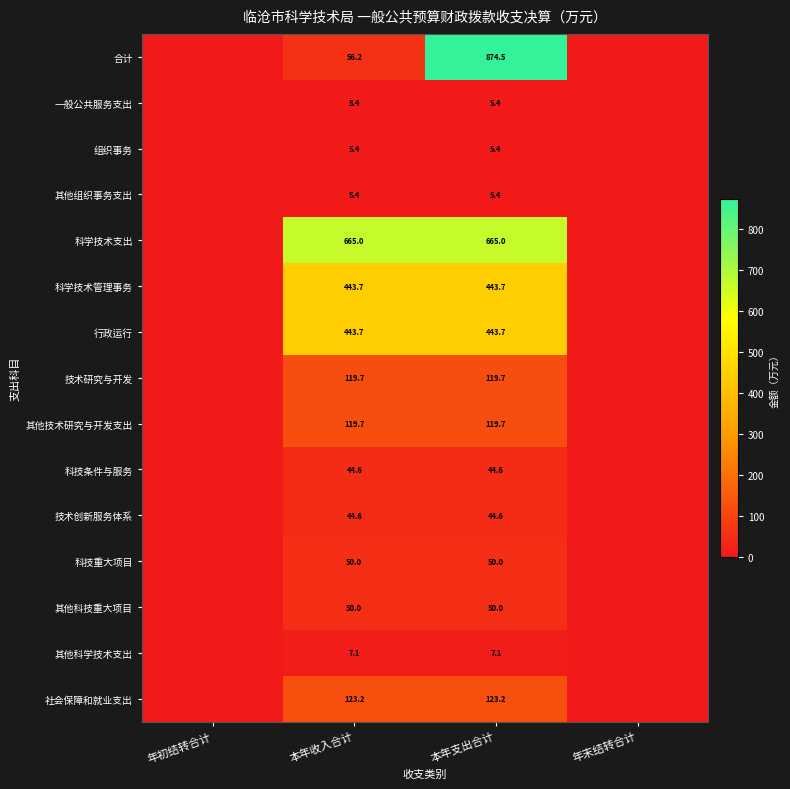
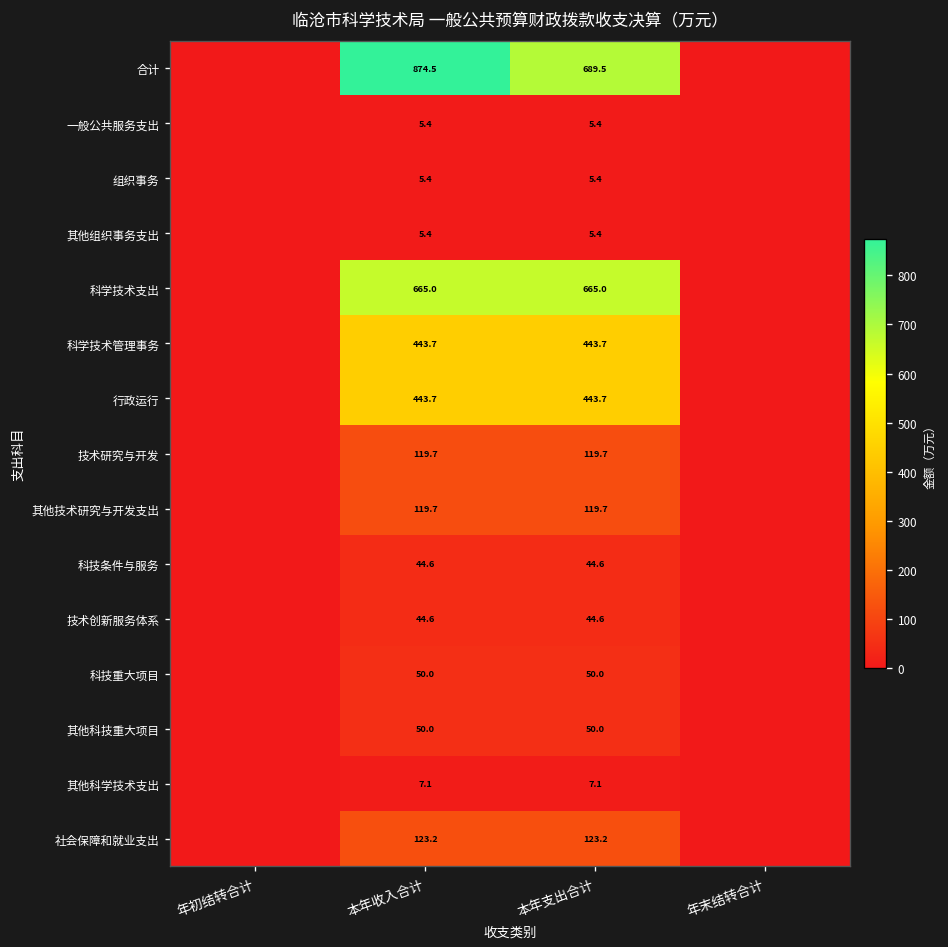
  {
    "合计": {
-     "本年收入合计": 56.2,
-     "本年支出合计": 874.5
+     "本年收入合计": 874.5,
+     "本年支出合计": 689.5
    },
    "一般公共服务支出": {
      "本年收入合计": 5.4,
      "本年支出合计": 5.4
    },
    "组织事务": {
      "本年收入合计": 5.4,
      "本年支出合计": 5.4
    },
    "其他组织事务支出": {
      "本年收入合计": 5.4,
      "本年支出合计": 5.4
    },
    "科学技术支出": {
      "本年收入合计": 665.0,
      "本年支出合计": 665.0
    },
    "科学技术管理事务": {
      "本年收入合计": 443.7,
      "本年支出合计": 443.7
    },
    "行政运行": {
      "本年收入合计": 443.7,
      "本年支出合计": 443.7
    },
    "技术研究与开发": {
      "本年收入合计": 119.7,
      "本年支出合计": 119.7
    },
    "其他技术研究与开发支出": {
      "本年收入合计": 119.7,
      "本年支出合计": 119.7
    },
    "科技条件与服务": {
      "本年收入合计": 44.6,
      "本年支出合计": 44.6
    },
    "技术创新服务体系": {
      "本年收入合计": 44.6,
      "本年支出合计": 44.6
    },
    "科技重大项目": {
      "本年收入合计": 50.0,
      "本年支出合计": 50.0
    },
    "其他科技重大项目": {
      "本年收入合计": 50.0,
      "本年支出合计": 50.0
    },
    "其他科学技术支出": {
      "本年收入合计": 7.1,
      "本年支出合计": 7.1
    },
    "社会保障和就业支出": {
      "本年收入合计": 123.2,
      "本年支出合计": 123.2
    }
  }
